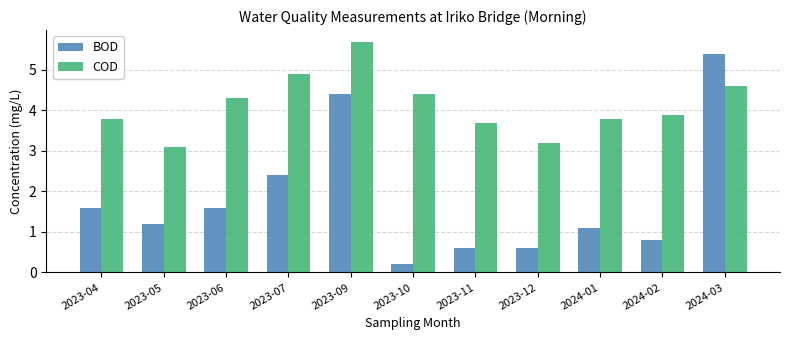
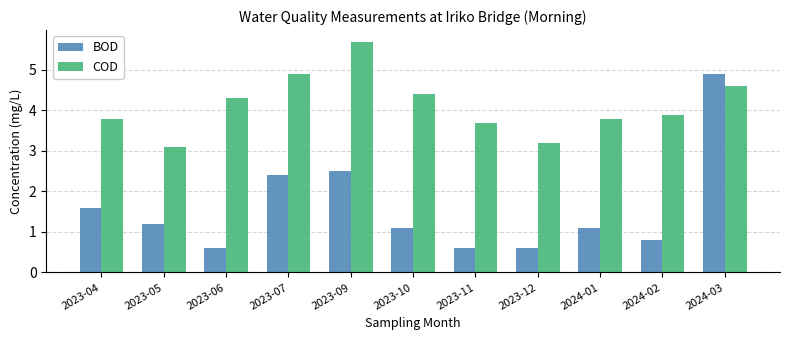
  {
    "BOD": {
      "2023-04": 1.6,
      "2023-05": 1.2,
-     "2023-06": 1.6,
+     "2023-06": 0.6,
      "2023-07": 2.4,
-     "2023-09": 4.4,
-     "2023-10": 0.2,
+     "2023-09": 2.5,
+     "2023-10": 1.1,
      "2023-11": 0.6,
      "2023-12": 0.6,
      "2024-01": 1.1,
      "2024-02": 0.8,
-     "2024-03": 5.4
+     "2024-03": 4.9
    },
    "COD": {
      "2023-04": 3.8,
      "2023-05": 3.1,
      "2023-06": 4.3,
      "2023-07": 4.9,
      "2023-09": 5.7,
      "2023-10": 4.4,
      "2023-11": 3.7,
      "2023-12": 3.2,
      "2024-01": 3.8,
      "2024-02": 3.9,
      "2024-03": 4.6
    }
  }
